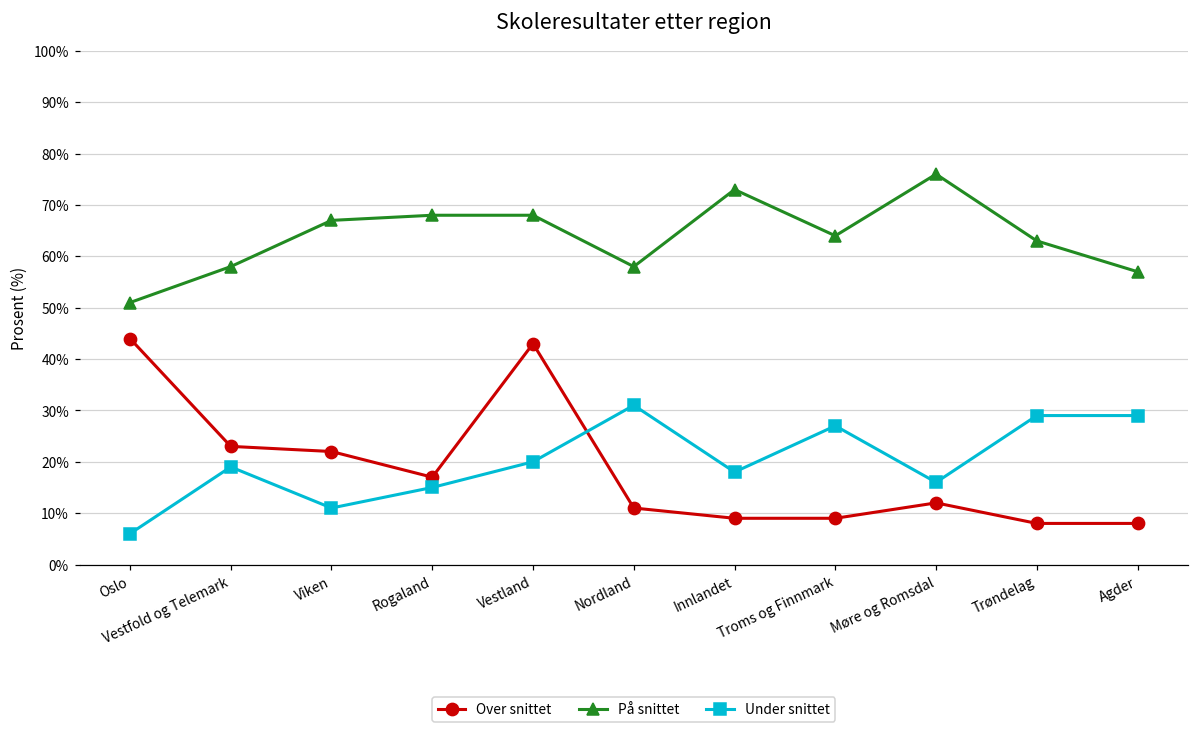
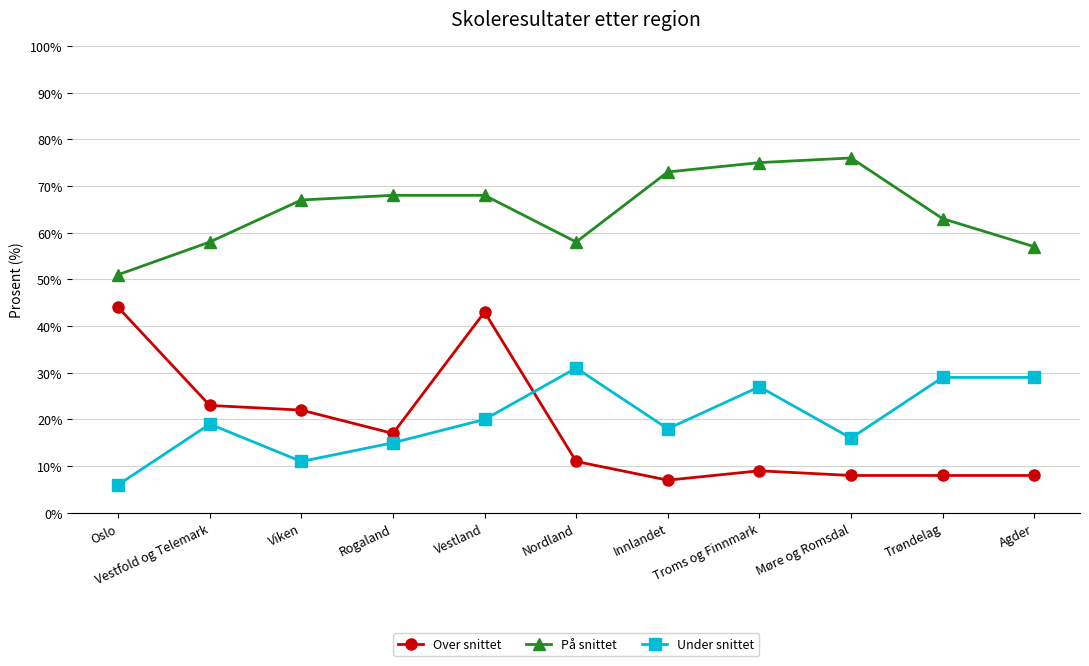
  {
    "Over snittet": {
      "Oslo": "44%",
      "Vestfold og Telemark": "23%",
      "Viken": "22%",
      "Rogaland": "17%",
      "Vestland": "43%",
      "Nordland": "11%",
-     "Innlandet": "9%",
+     "Innlandet": "7%",
      "Troms og Finnmark": "9%",
-     "Møre og Romsdal": "12%",
+     "Møre og Romsdal": "8%",
      "Trøndelag": "8%",
      "Agder": "8%"
    },
    "På snittet": {
      "Oslo": "51%",
      "Vestfold og Telemark": "58%",
      "Viken": "67%",
      "Rogaland": "68%",
      "Vestland": "68%",
      "Nordland": "58%",
      "Innlandet": "73%",
-     "Troms og Finnmark": "64%",
+     "Troms og Finnmark": "75%",
      "Møre og Romsdal": "76%",
      "Trøndelag": "63%",
      "Agder": "57%"
    },
    "Under snittet": {
      "Oslo": "6%",
      "Vestfold og Telemark": "19%",
      "Viken": "11%",
      "Rogaland": "15%",
      "Vestland": "20%",
      "Nordland": "31%",
      "Innlandet": "18%",
      "Troms og Finnmark": "27%",
      "Møre og Romsdal": "16%",
      "Trøndelag": "29%",
      "Agder": "29%"
    }
  }
